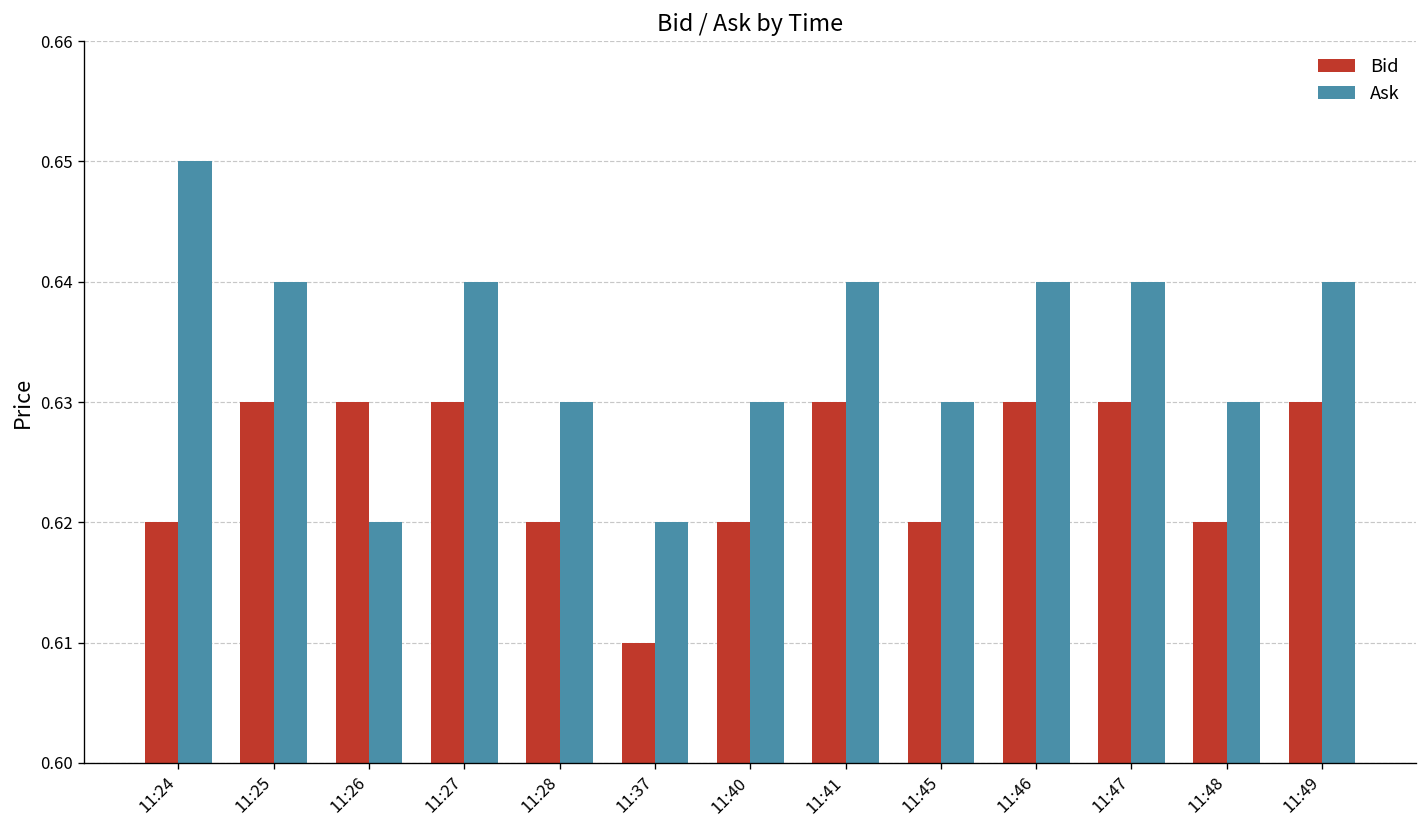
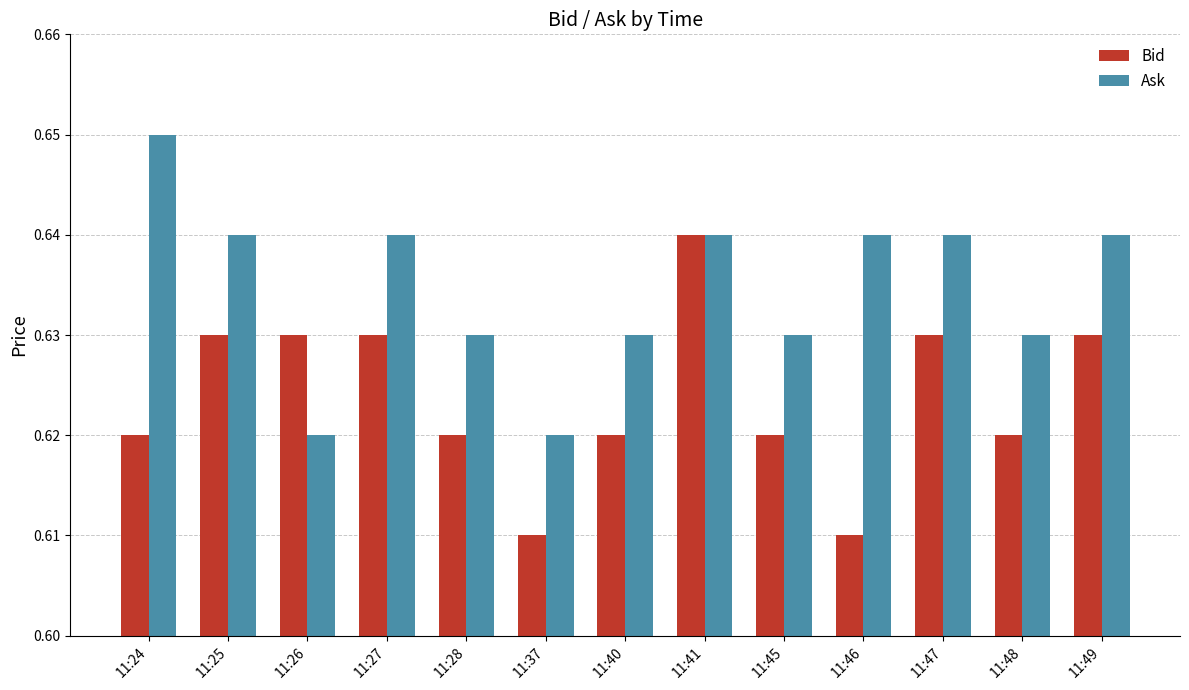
  {
    "Bid": {
      "11:24": 0.62,
      "11:25": 0.63,
      "11:26": 0.63,
      "11:27": 0.63,
      "11:28": 0.62,
      "11:37": 0.61,
      "11:40": 0.62,
-     "11:41": 0.63,
+     "11:41": 0.64,
      "11:45": 0.62,
-     "11:46": 0.63,
+     "11:46": 0.61,
      "11:47": 0.63,
      "11:48": 0.62,
      "11:49": 0.63
    },
    "Ask": {
      "11:24": 0.65,
      "11:25": 0.64,
      "11:26": 0.62,
      "11:27": 0.64,
      "11:28": 0.63,
      "11:37": 0.62,
      "11:40": 0.63,
      "11:41": 0.64,
      "11:45": 0.63,
      "11:46": 0.64,
      "11:47": 0.64,
      "11:48": 0.63,
      "11:49": 0.64
    }
  }
